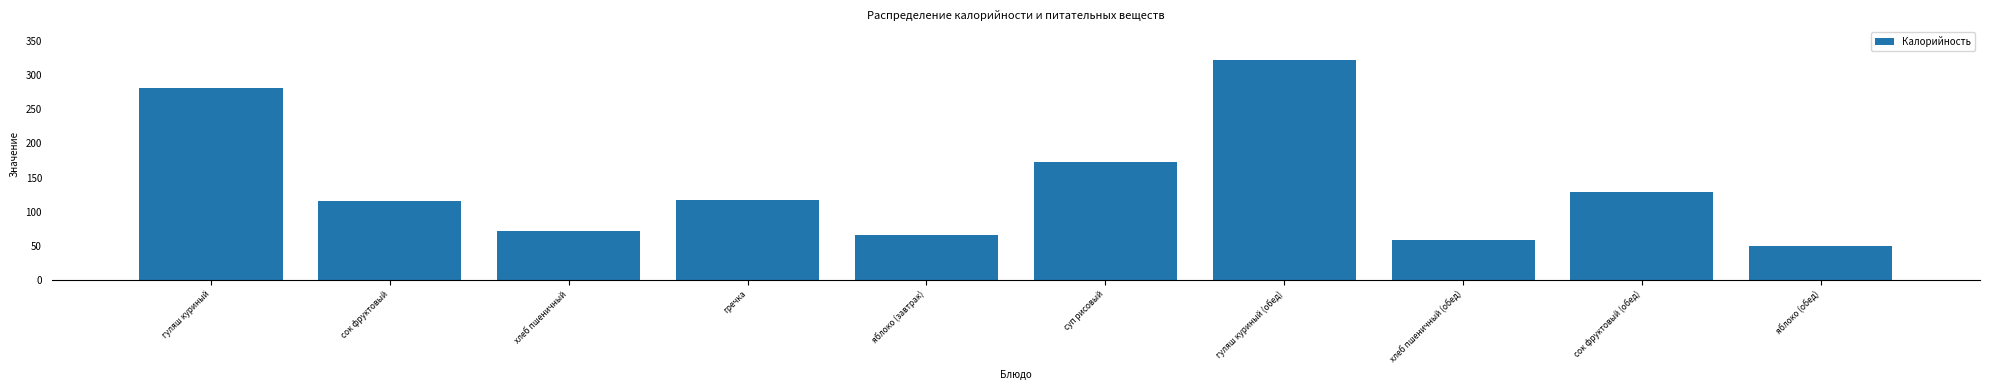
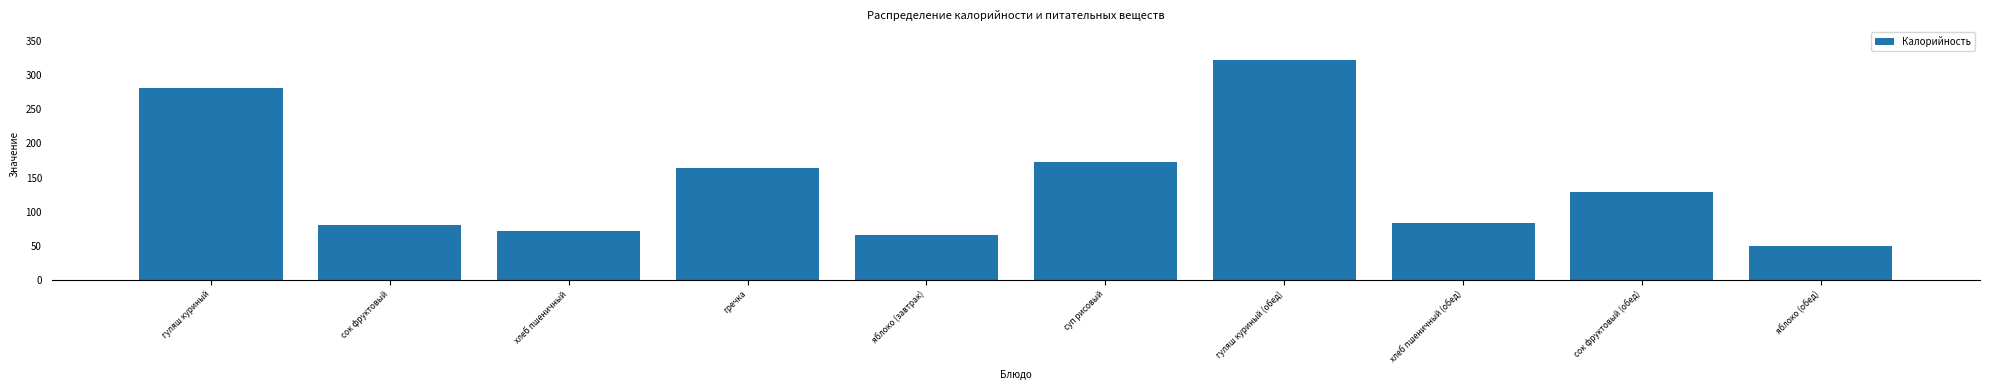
  {
    "гуляш куриный": 280,
-   "сок фруктовый": 120,
+   "сок фруктовый": 80,
    "хлеб пшеничный": 70,
-   "гречка": 120,
+   "гречка": 160,
    "яблоко (завтрак)": 70,
    "суп рисовый": 170,
    "гуляш куриный (обед)": 320,
-   "хлеб пшеничный (обед)": 60,
+   "хлеб пшеничный (обед)": 80,
    "сок фруктовый (обед)": 130,
    "яблоко (обед)": 50
  }
